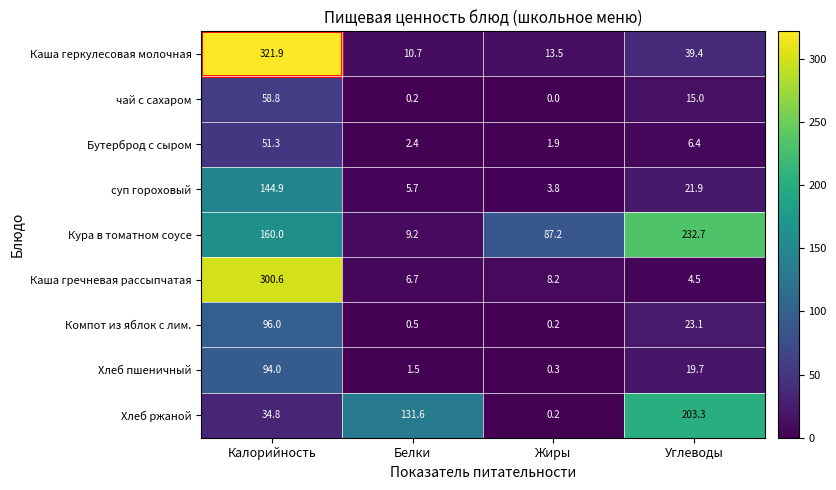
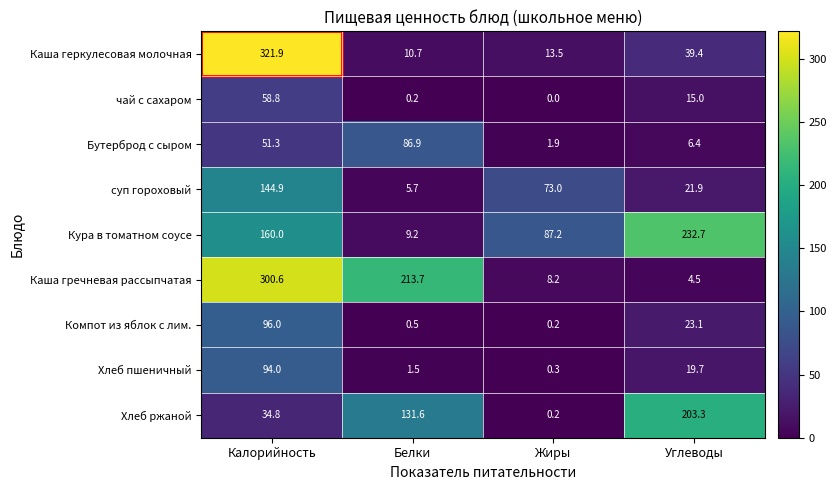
  {
    "Каша геркулесовая молочная": {
      "Калорийность": 321.9,
      "Белки": 10.7,
      "Жиры": 13.5,
      "Углеводы": 39.4
    },
    "чай с сахаром": {
      "Калорийность": 58.8,
      "Белки": 0.2,
      "Жиры": 0.0,
      "Углеводы": 15.0
    },
    "Бутерброд с сыром": {
      "Калорийность": 51.3,
-     "Белки": 2.4,
+     "Белки": 86.9,
      "Жиры": 1.9,
      "Углеводы": 6.4
    },
    "суп гороховый": {
      "Калорийность": 144.9,
      "Белки": 5.7,
-     "Жиры": 3.8,
+     "Жиры": 73.0,
      "Углеводы": 21.9
    },
    "Кура в томатном соусе": {
      "Калорийность": 160.0,
      "Белки": 9.2,
      "Жиры": 87.2,
      "Углеводы": 232.7
    },
    "Каша гречневая рассыпчатая": {
      "Калорийность": 300.6,
-     "Белки": 6.7,
+     "Белки": 213.7,
      "Жиры": 8.2,
      "Углеводы": 4.5
    },
    "Компот из яблок с лим.": {
      "Калорийность": 96.0,
      "Белки": 0.5,
      "Жиры": 0.2,
      "Углеводы": 23.1
    },
    "Хлеб пшеничный": {
      "Калорийность": 94.0,
      "Белки": 1.5,
      "Жиры": 0.3,
      "Углеводы": 19.7
    },
    "Хлеб ржаной": {
      "Калорийность": 34.8,
      "Белки": 131.6,
      "Жиры": 0.2,
      "Углеводы": 203.3
    }
  }
